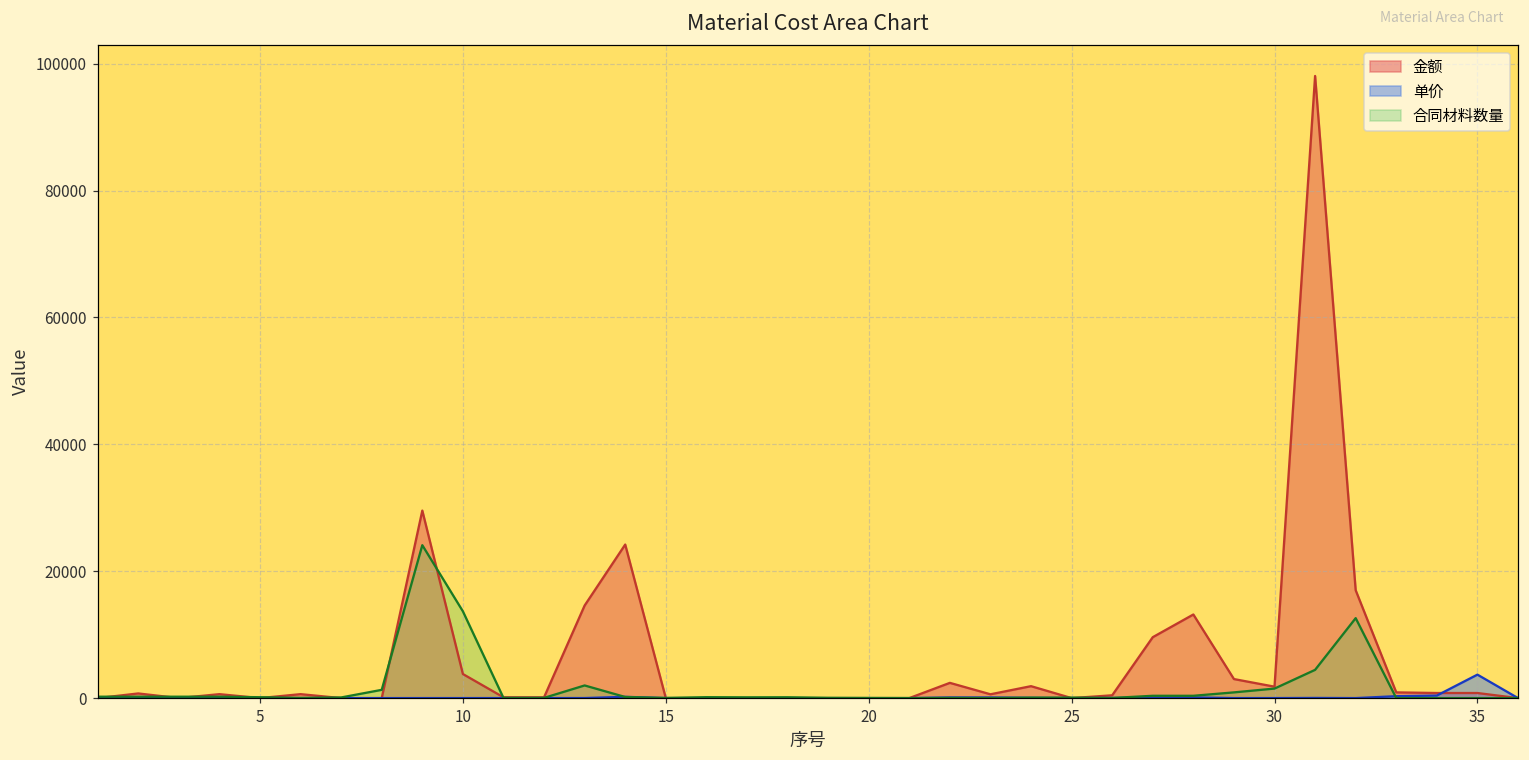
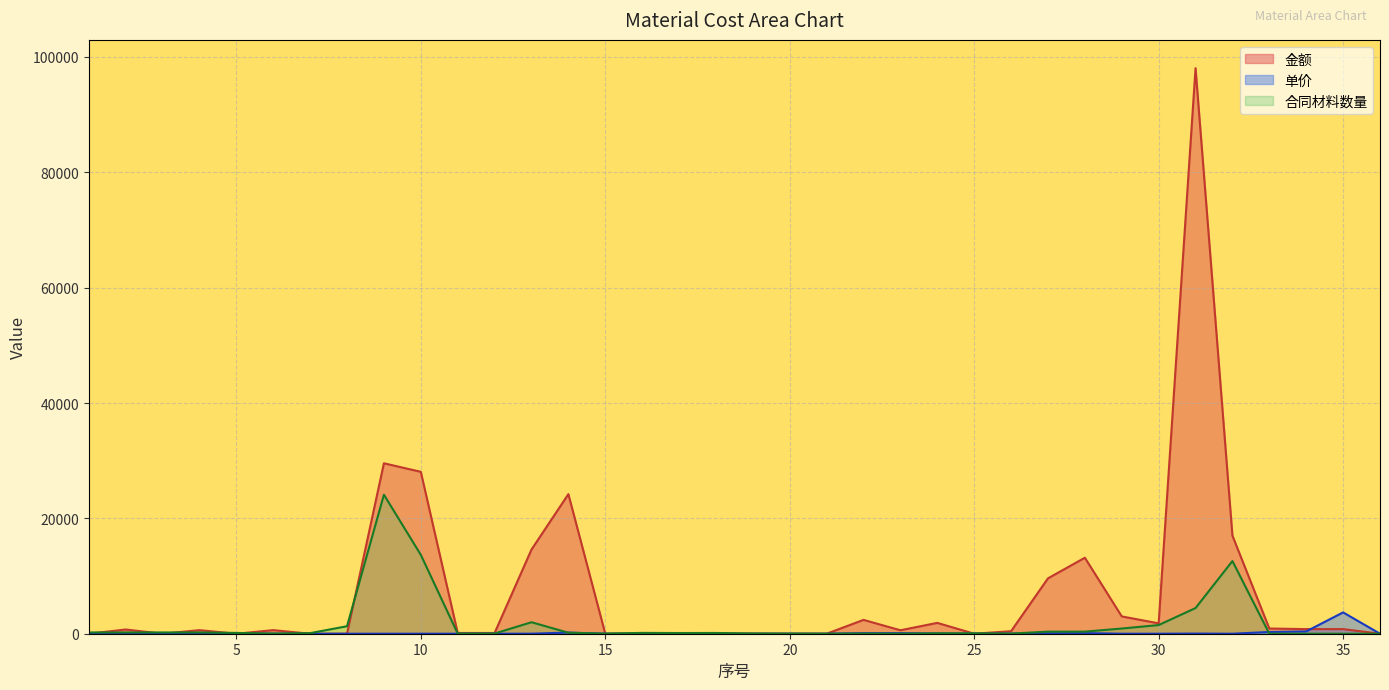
  {
    "金额": {
-     "10": 4000,
+     "10": 28000,
      "35": 1000
    },
    "单价": {
      "10": 0,
      "30": 0,
      "35": 4000
    },
    "合同材料数量": {
      "10": 14000,
      "35": 0
    }
  }
